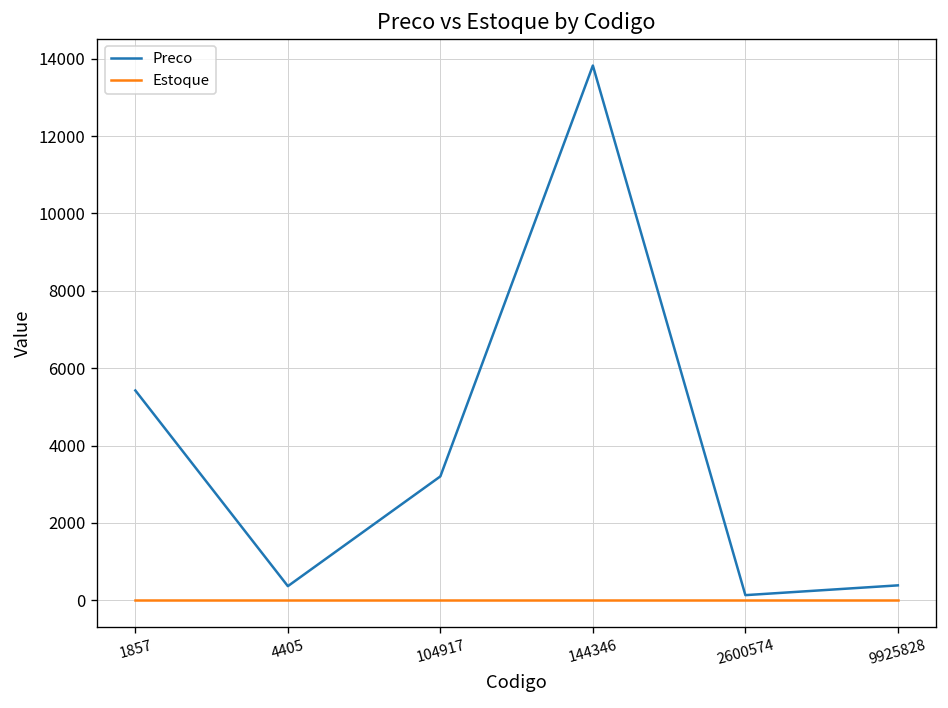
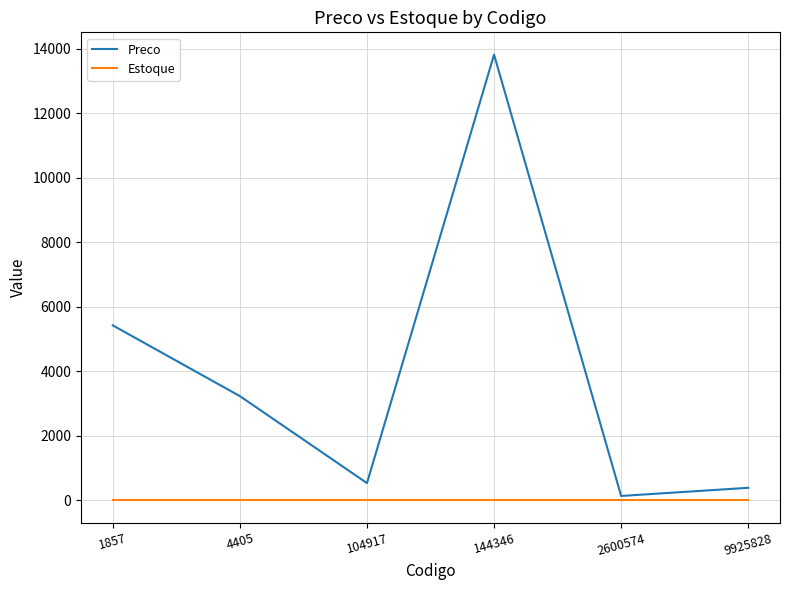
  {
    "Preco": {
      "1857": 5400,
-     "4405": 400,
-     "104917": 3200,
+     "4405": 3200,
+     "104917": 500,
      "144346": 13800,
      "2600574": 100,
      "9925828": 400
    },
    "Estoque": {
      "1857": 0,
      "4405": 0,
      "104917": 0,
      "144346": 0,
      "2600574": 0,
      "9925828": 0
    }
  }
